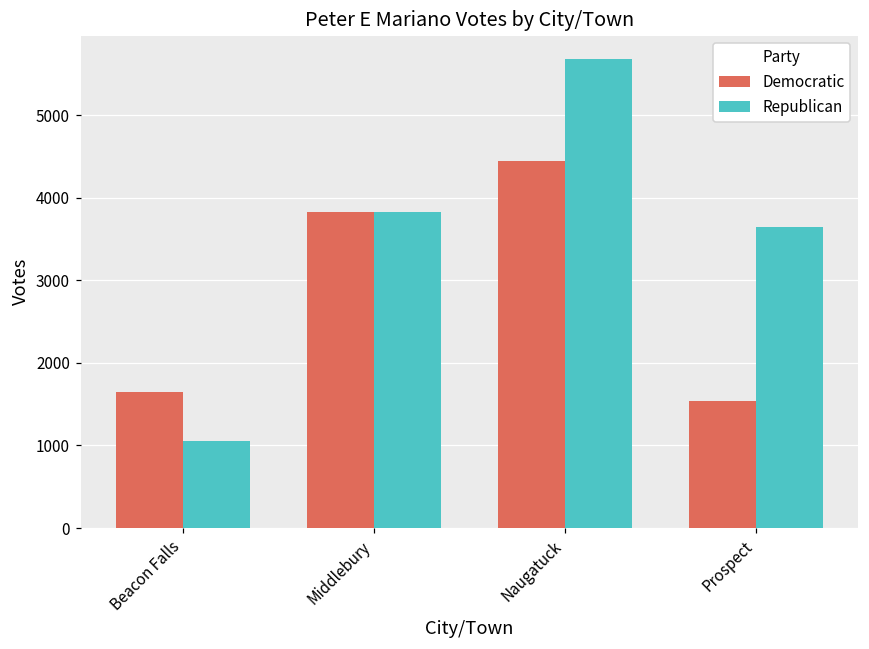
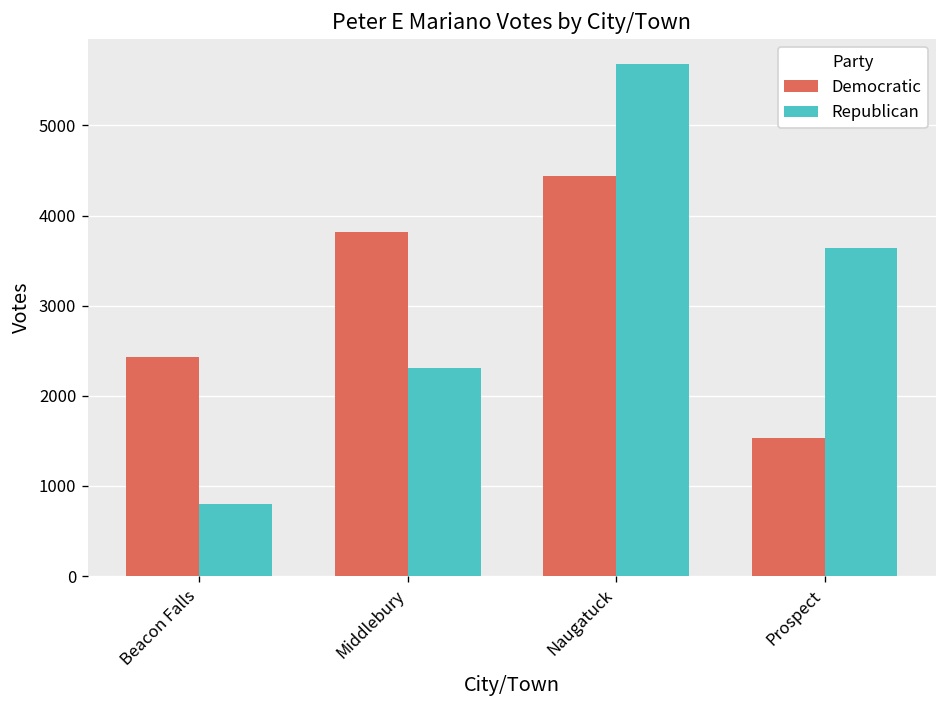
  {
    "Democratic": {
-     "Beacon Falls": 1600,
+     "Beacon Falls": 2400,
      "Middlebury": 3800,
      "Naugatuck": 4400,
      "Prospect": 1500
    },
    "Republican": {
-     "Beacon Falls": 1000,
-     "Middlebury": 3800,
+     "Beacon Falls": 800,
+     "Middlebury": 2300,
      "Naugatuck": 5700,
      "Prospect": 3600
    }
  }
